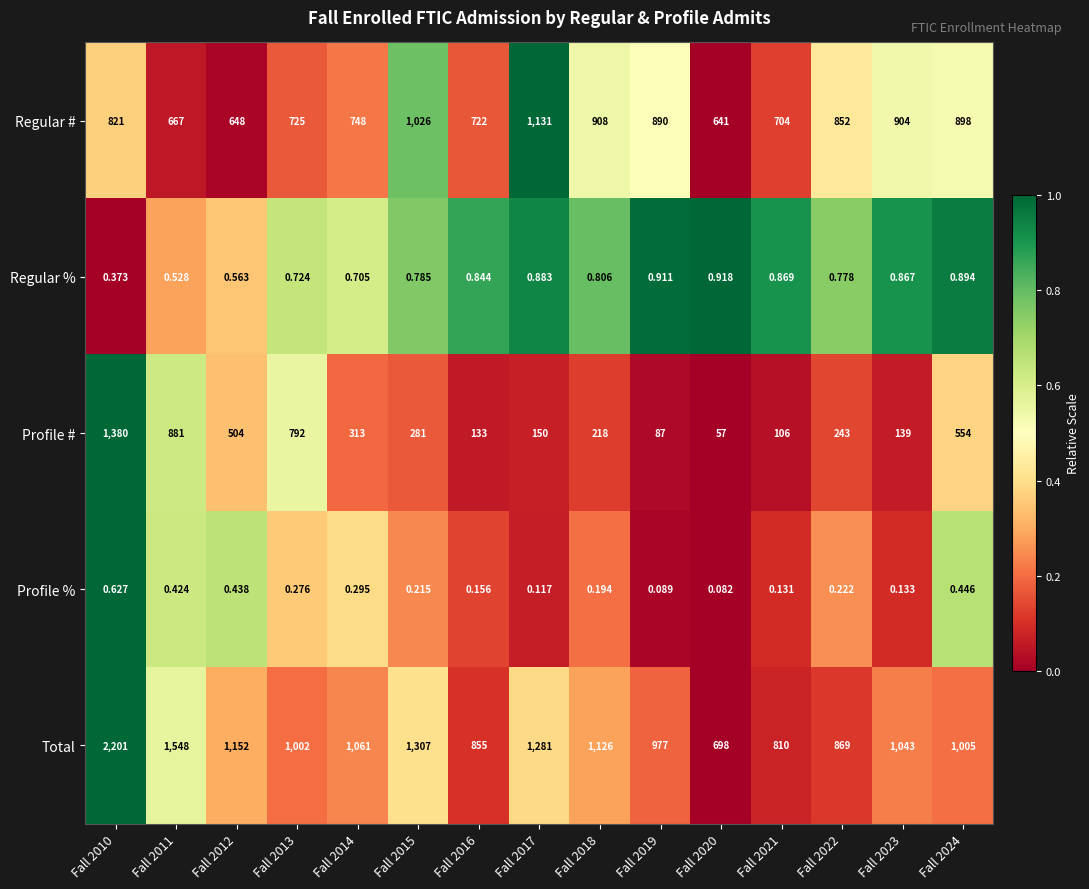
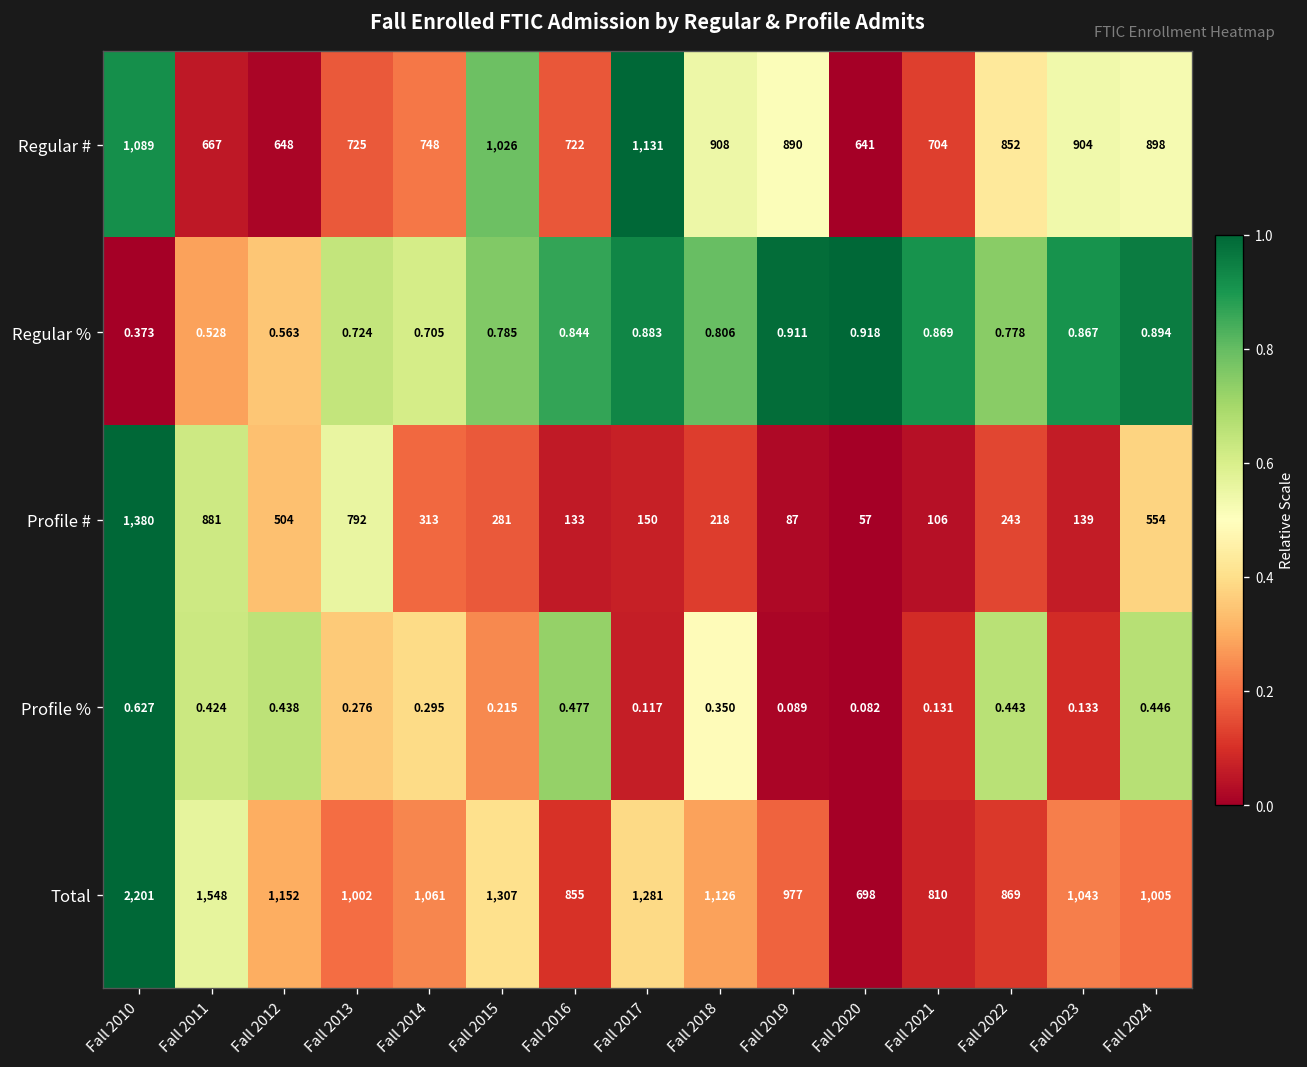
  {
    "Regular #": {
-     "Fall 2010": "821",
+     "Fall 2010": "1,089",
      "Fall 2011": "667",
      "Fall 2012": "648",
      "Fall 2013": "725",
      "Fall 2014": "748",
      "Fall 2015": "1,026",
      "Fall 2016": "722",
      "Fall 2017": "1,131",
      "Fall 2018": "908",
      "Fall 2019": "890",
      "Fall 2020": "641",
      "Fall 2021": "704",
      "Fall 2022": "852",
      "Fall 2023": "904",
      "Fall 2024": "898"
    },
    "Regular %": {
      "Fall 2010": "0.373",
      "Fall 2011": "0.528",
      "Fall 2012": "0.563",
      "Fall 2013": "0.724",
      "Fall 2014": "0.705",
      "Fall 2015": "0.785",
      "Fall 2016": "0.844",
      "Fall 2017": "0.883",
      "Fall 2018": "0.806",
      "Fall 2019": "0.911",
      "Fall 2020": "0.918",
      "Fall 2021": "0.869",
      "Fall 2022": "0.778",
      "Fall 2023": "0.867",
      "Fall 2024": "0.894"
    },
    "Profile #": {
      "Fall 2010": "1,380",
      "Fall 2011": "881",
      "Fall 2012": "504",
      "Fall 2013": "792",
      "Fall 2014": "313",
      "Fall 2015": "281",
      "Fall 2016": "133",
      "Fall 2017": "150",
      "Fall 2018": "218",
      "Fall 2019": "87",
      "Fall 2020": "57",
      "Fall 2021": "106",
      "Fall 2022": "243",
      "Fall 2023": "139",
      "Fall 2024": "554"
    },
    "Profile %": {
      "Fall 2010": "0.627",
      "Fall 2011": "0.424",
      "Fall 2012": "0.438",
      "Fall 2013": "0.276",
      "Fall 2014": "0.295",
      "Fall 2015": "0.215",
-     "Fall 2016": "0.156",
+     "Fall 2016": "0.477",
      "Fall 2017": "0.117",
-     "Fall 2018": "0.194",
+     "Fall 2018": "0.350",
      "Fall 2019": "0.089",
      "Fall 2020": "0.082",
      "Fall 2021": "0.131",
-     "Fall 2022": "0.222",
+     "Fall 2022": "0.443",
      "Fall 2023": "0.133",
      "Fall 2024": "0.446"
    },
    "Total": {
      "Fall 2010": "2,201",
      "Fall 2011": "1,548",
      "Fall 2012": "1,152",
      "Fall 2013": "1,002",
      "Fall 2014": "1,061",
      "Fall 2015": "1,307",
      "Fall 2016": "855",
      "Fall 2017": "1,281",
      "Fall 2018": "1,126",
      "Fall 2019": "977",
      "Fall 2020": "698",
      "Fall 2021": "810",
      "Fall 2022": "869",
      "Fall 2023": "1,043",
      "Fall 2024": "1,005"
    }
  }
